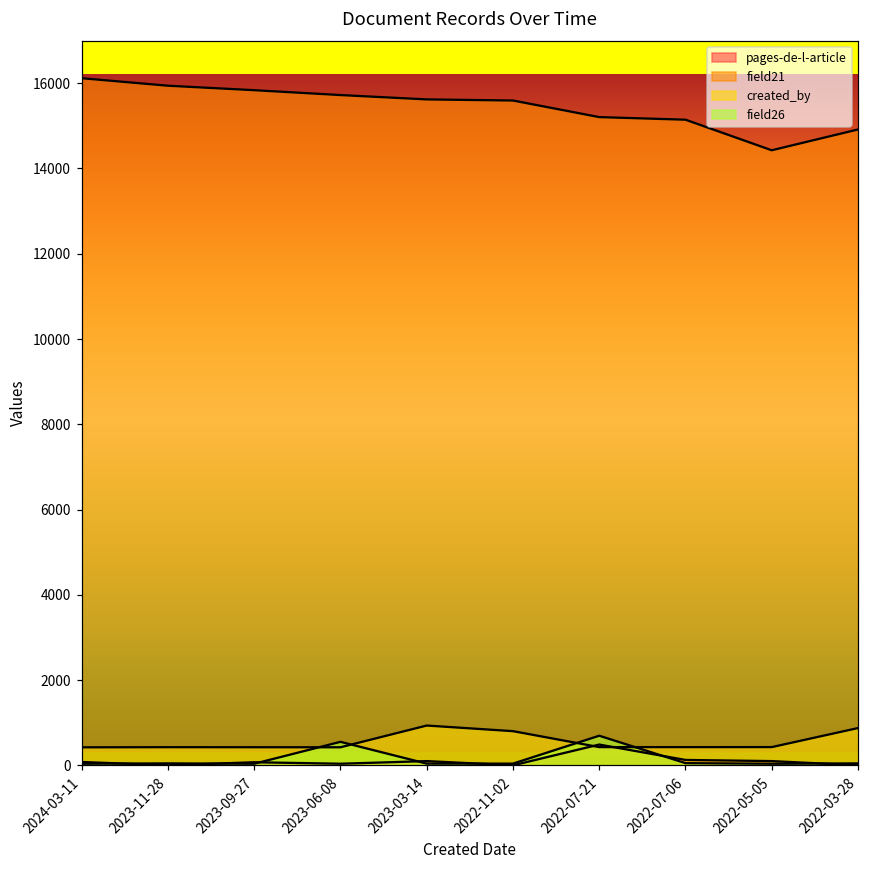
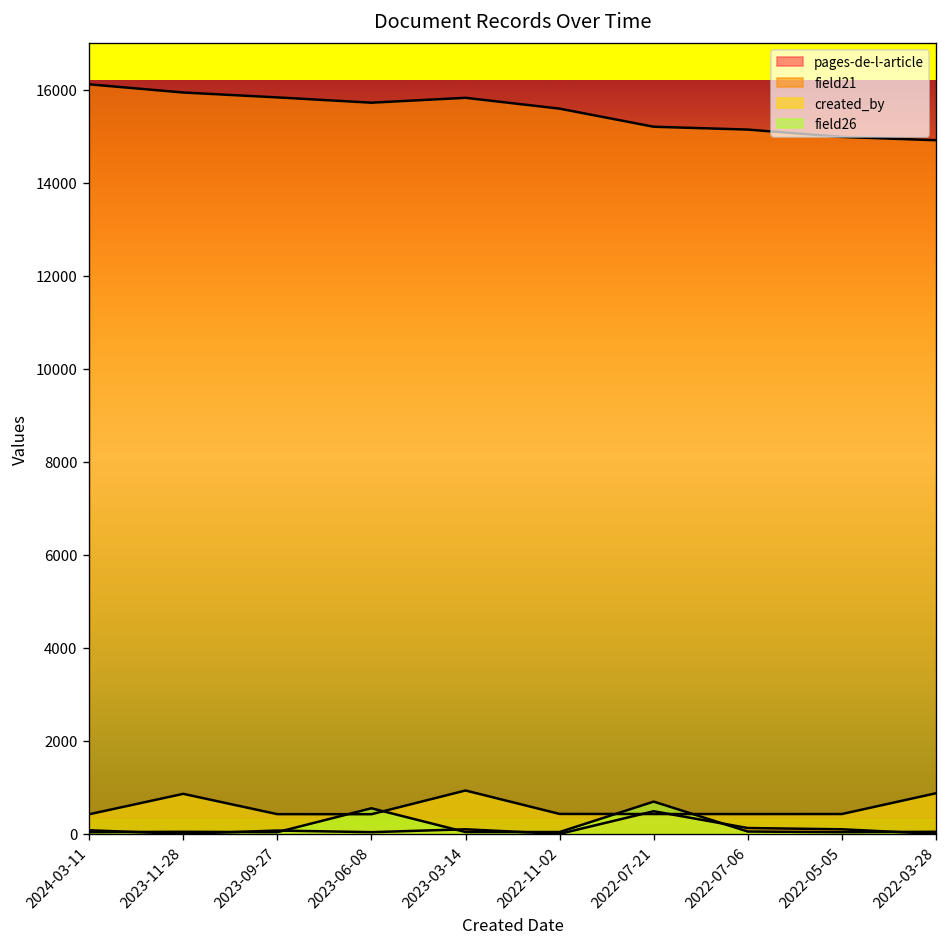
  {
    "field21": {
      "2024-03-11": 16100,
      "2023-11-28": 15900,
      "2023-09-27": 15800,
      "2023-06-08": 15700,
-     "2023-03-14": 15600,
+     "2023-03-14": 15800,
      "2022-11-02": 15600,
      "2022-07-21": 15200,
      "2022-07-06": 15100,
-     "2022-05-05": 14400,
+     "2022-05-05": 15000,
      "2022-03-28": 14900
    },
    "created_by": {
      "2024-03-11": 400,
-     "2023-11-28": 400,
+     "2023-11-28": 900,
      "2023-09-27": 400,
      "2023-06-08": 400,
      "2023-03-14": 900,
-     "2022-11-02": 800,
+     "2022-11-02": 400,
      "2022-07-06": 400,
      "2022-05-05": 400,
      "2022-03-28": 900
    },
    "field26": {
      "2023-06-08": 600,
      "2022-07-21": 700
    }
  }
